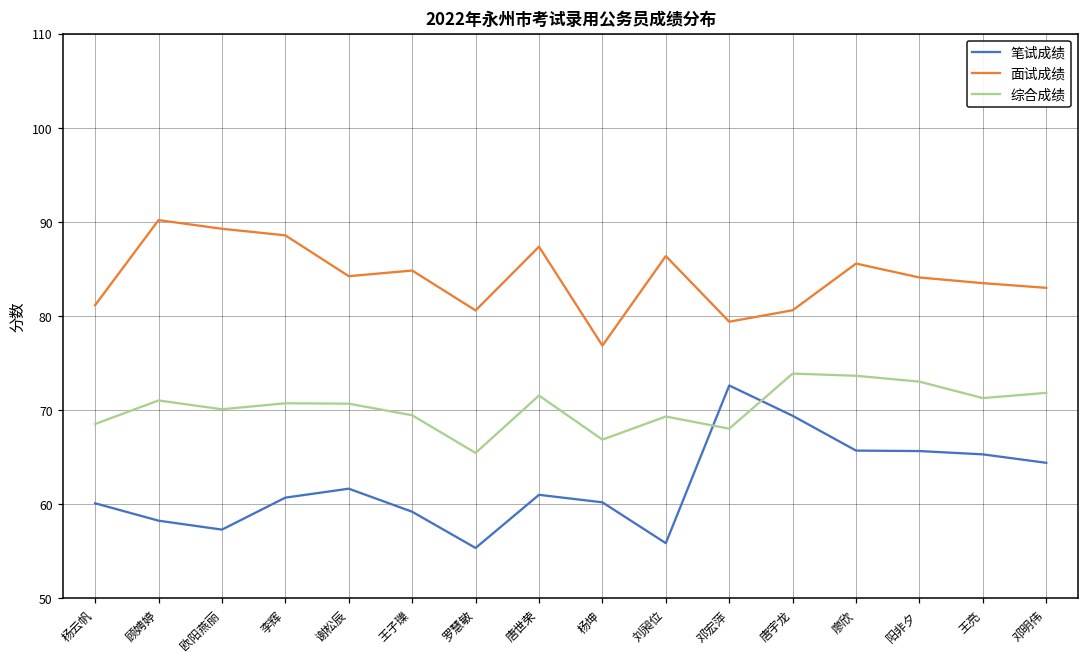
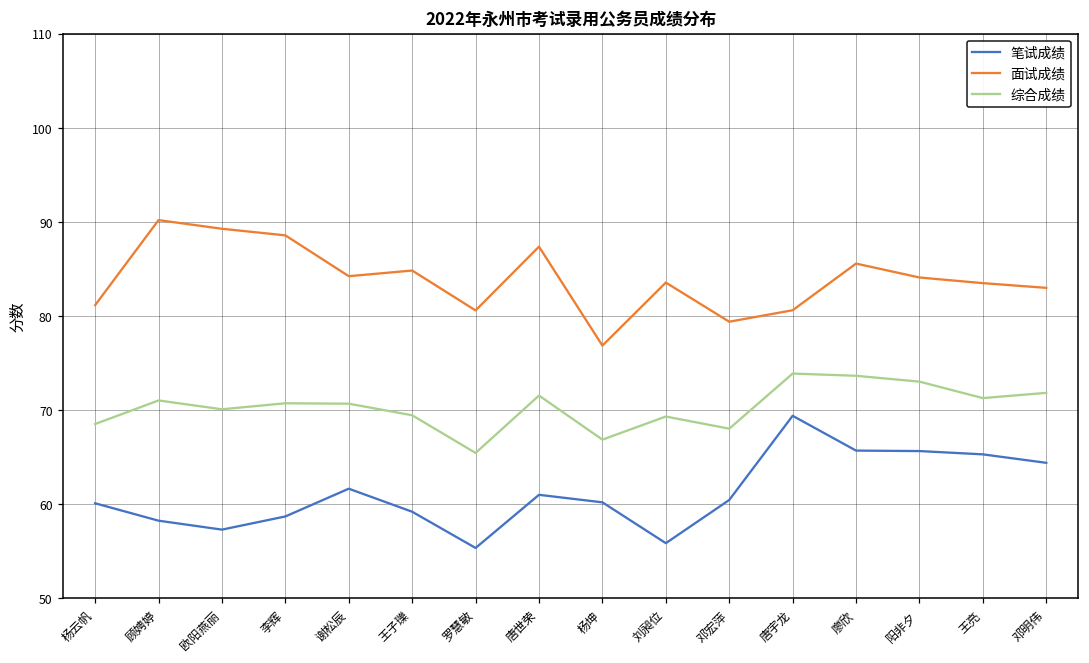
  {
    "笔试成绩": {
      "杨云帆": 60,
      "顾娉婷": 58,
      "欧阳燕丽": 57,
-     "李辉": 61,
+     "李辉": 59,
      "谢松辰": 62,
      "王子瓅": 59,
      "罗慧敏": 55,
      "唐世荣": 61,
      "杨坤": 60,
      "刘昶位": 56,
-     "邓宏萍": 73,
+     "邓宏萍": 60,
      "唐宇龙": 69,
      "廖欣": 66,
      "阳非夕": 66,
      "王亮": 65,
      "邓明伟": 64
    },
    "面试成绩": {
      "杨云帆": 81,
      "顾娉婷": 90,
      "欧阳燕丽": 89,
      "李辉": 89,
      "谢松辰": 84,
      "王子瓅": 85,
      "罗慧敏": 81,
      "唐世荣": 87,
      "杨坤": 77,
-     "刘昶位": 86,
+     "刘昶位": 84,
      "邓宏萍": 79,
      "唐宇龙": 81,
      "廖欣": 86,
      "阳非夕": 84,
      "王亮": 84,
      "邓明伟": 83
    },
    "综合成绩": {
      "杨云帆": 69,
      "顾娉婷": 71,
      "欧阳燕丽": 70,
      "李辉": 71,
      "谢松辰": 71,
      "王子瓅": 69,
      "罗慧敏": 65,
      "唐世荣": 72,
      "杨坤": 67,
      "刘昶位": 69,
      "邓宏萍": 68,
      "唐宇龙": 74,
      "廖欣": 74,
      "阳非夕": 73,
      "王亮": 71,
      "邓明伟": 72
    }
  }
